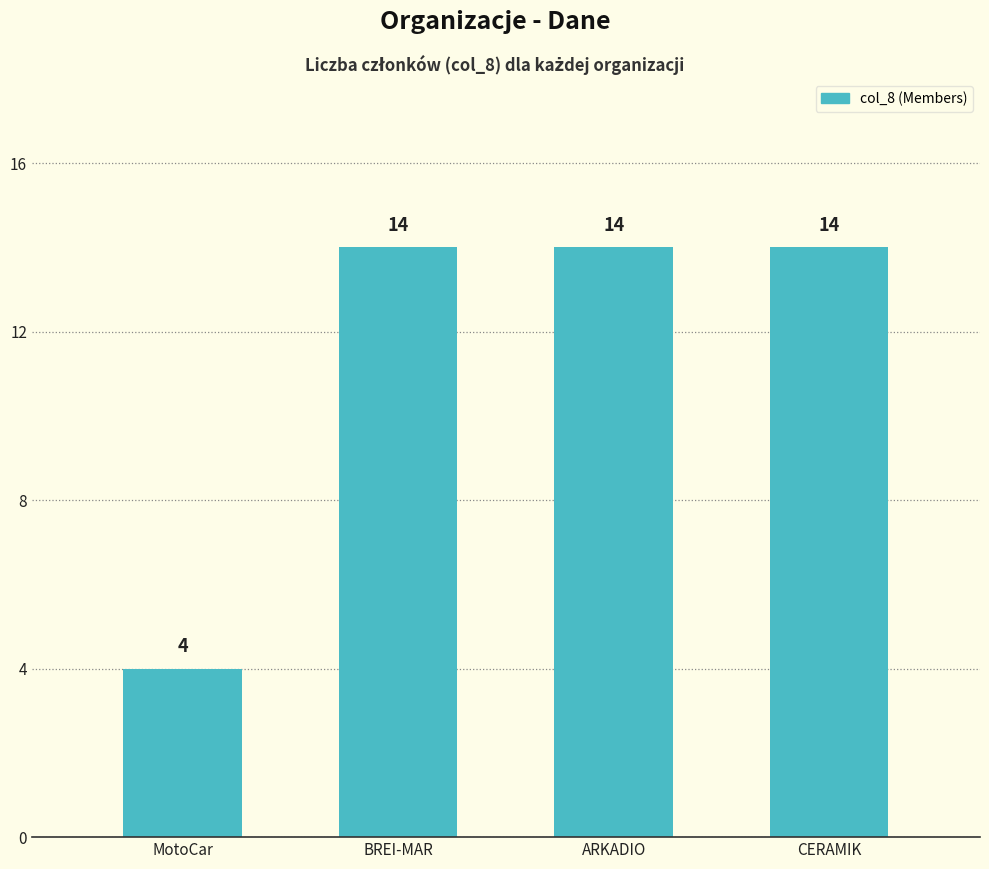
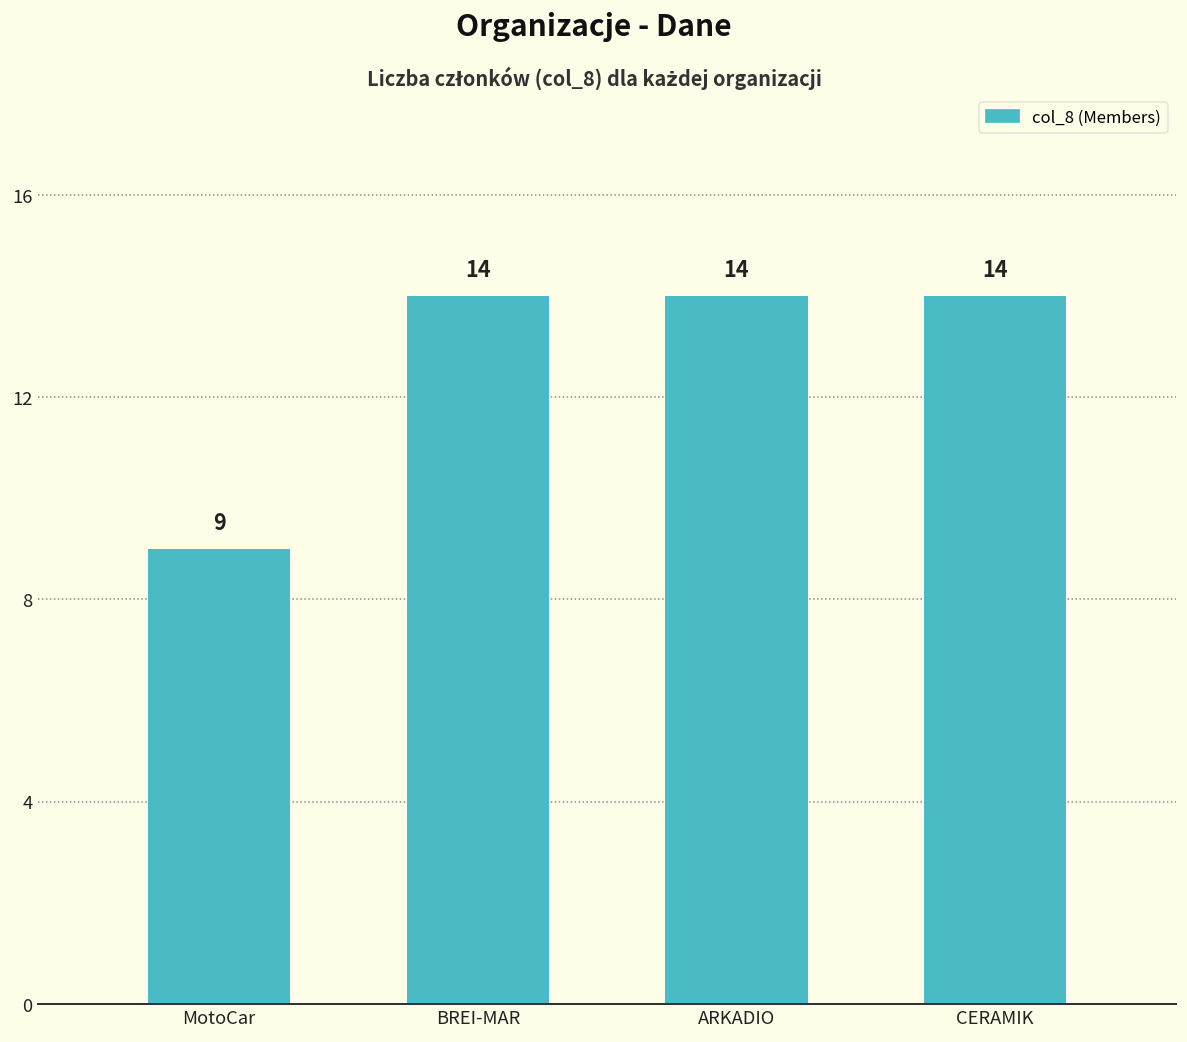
  {
-   "MotoCar": 4,
+   "MotoCar": 9,
    "BREI-MAR": 14,
    "ARKADIO": 14,
    "CERAMIK": 14
  }
